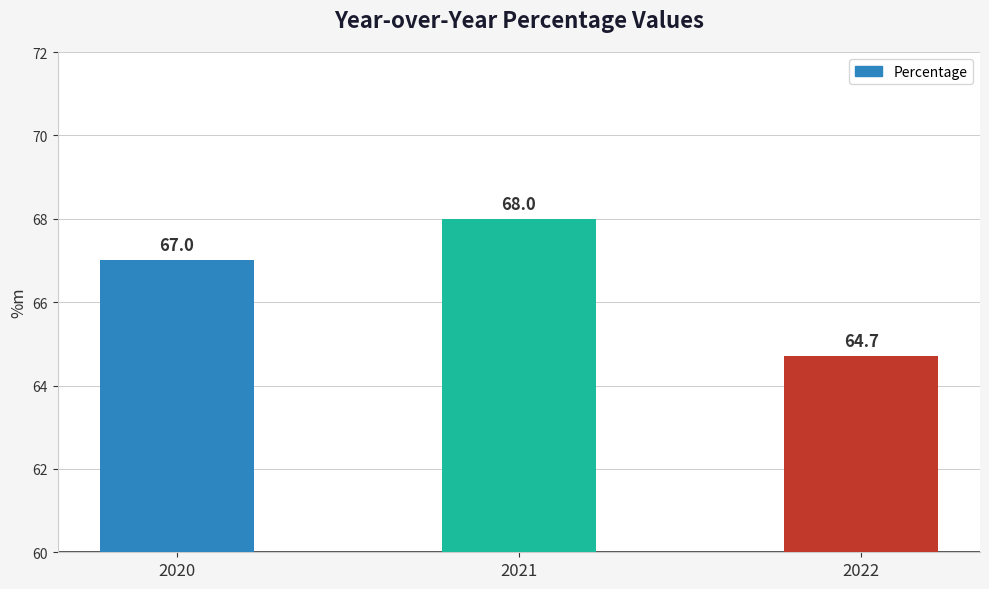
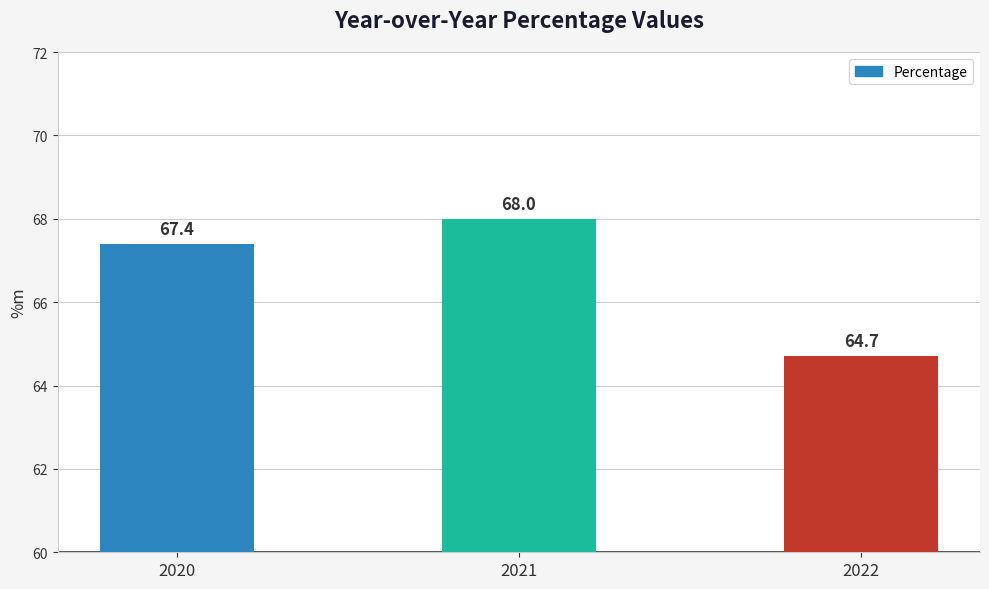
  {
-   "2020": 67.0,
+   "2020": 67.4,
    "2021": 68.0,
    "2022": 64.7
  }
